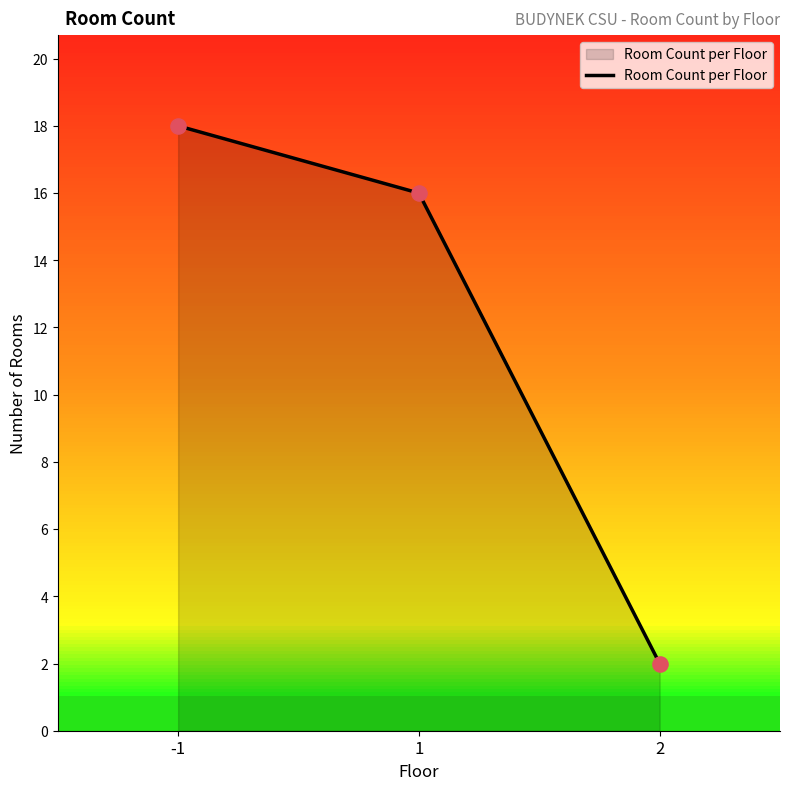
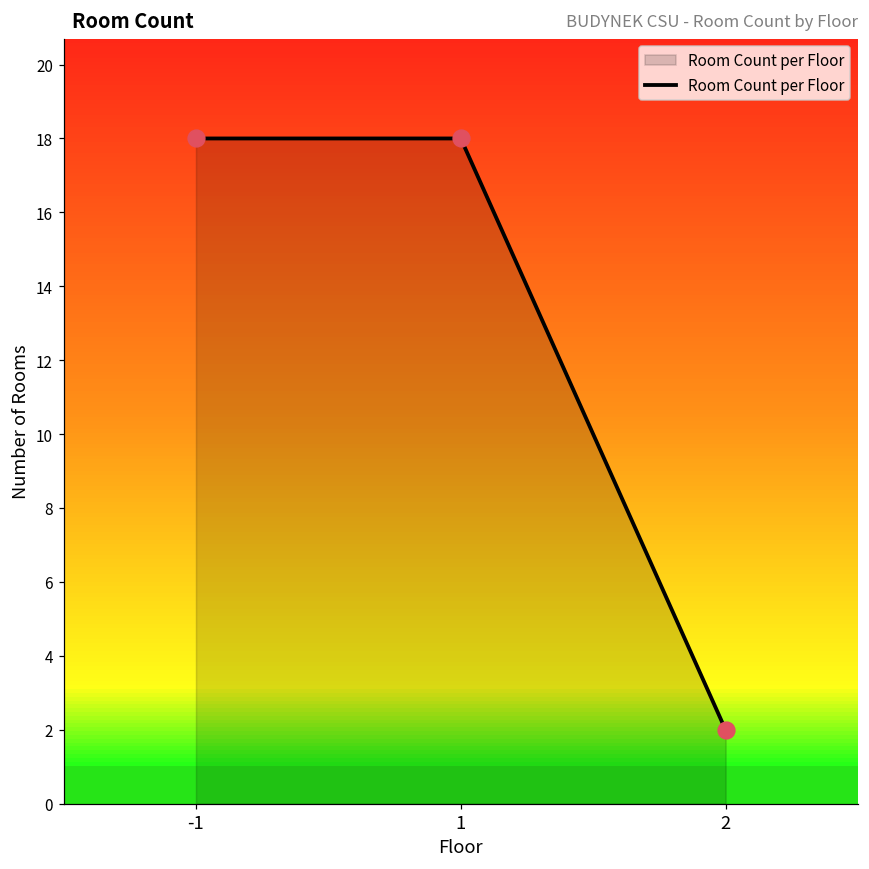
  {
    "Room Count per Floor": {
      "-1": 18,
-     "1": 16,
+     "1": 18,
      "2": 2
    }
  }
